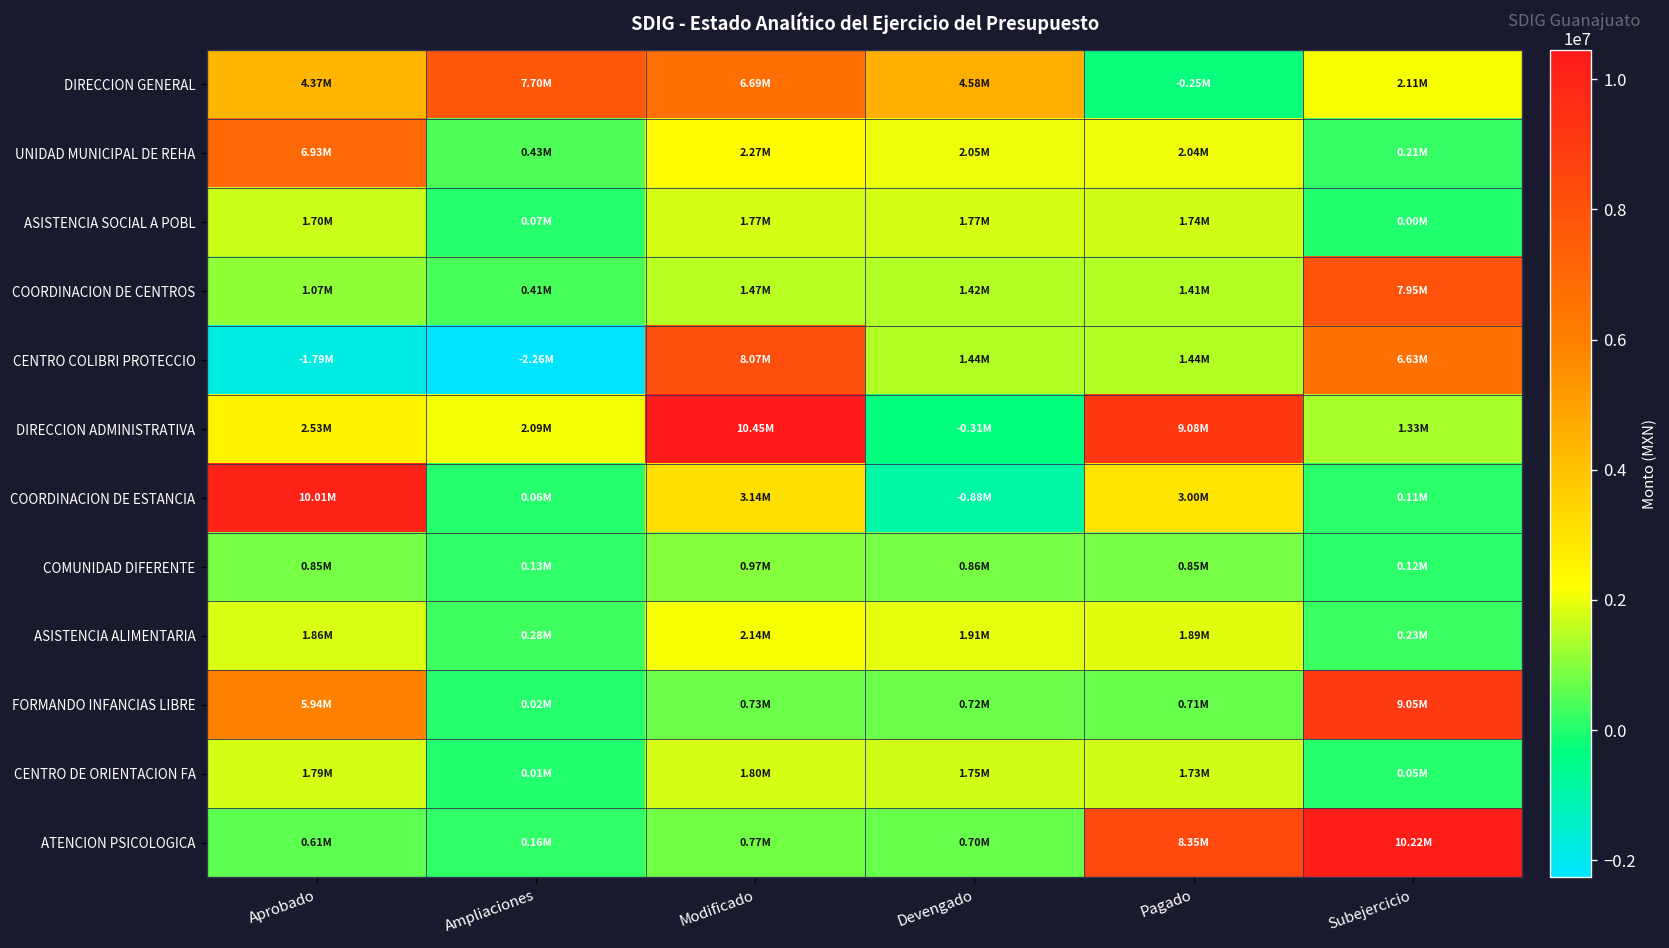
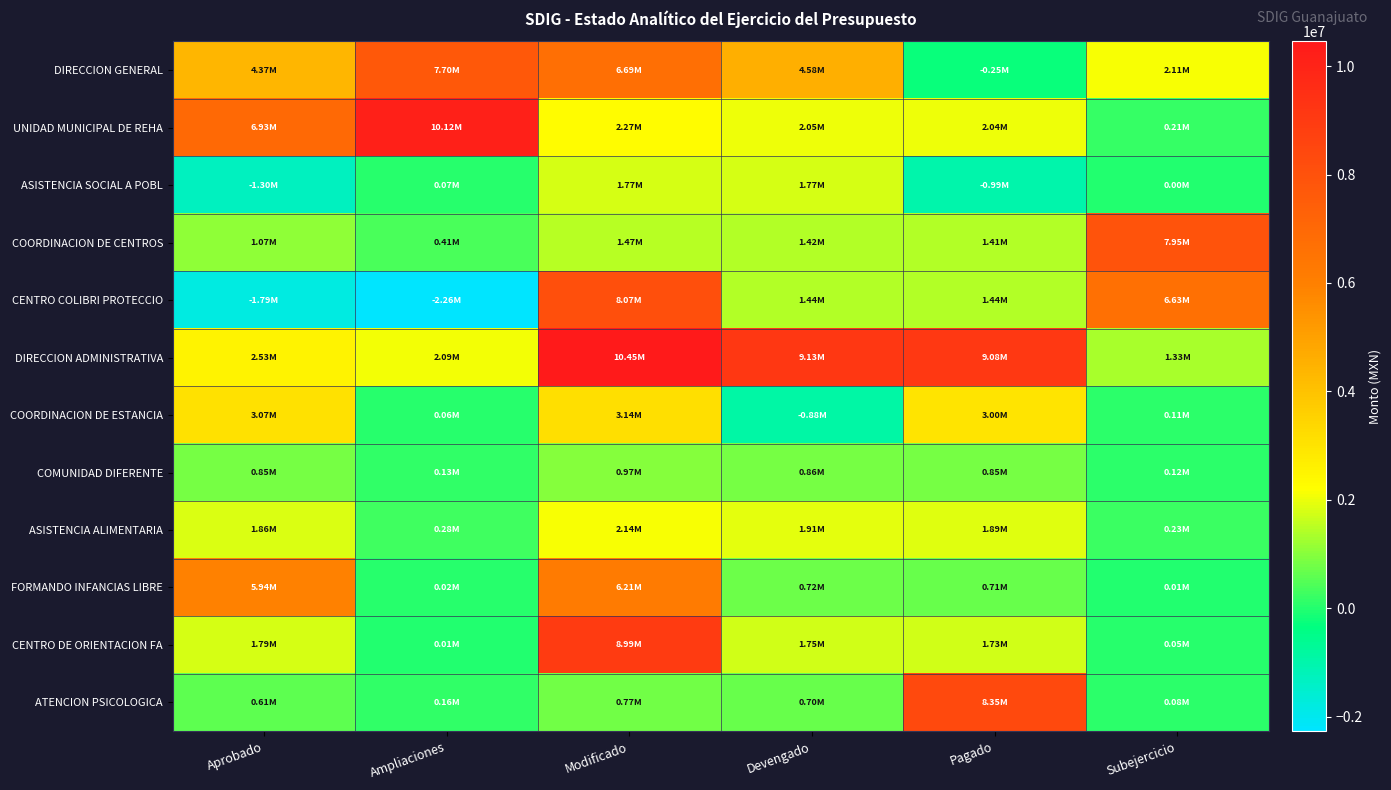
  {
    "DIRECCION GENERAL": {
      "Aprobado": "4.37M",
      "Ampliaciones": "7.70M",
      "Modificado": "6.69M",
      "Devengado": "4.58M",
      "Pagado": "-0.25M",
      "Subejercicio": "2.11M"
    },
    "UNIDAD MUNICIPAL DE REHA": {
      "Aprobado": "6.93M",
-     "Ampliaciones": "0.43M",
+     "Ampliaciones": "10.12M",
      "Modificado": "2.27M",
      "Devengado": "2.05M",
      "Pagado": "2.04M",
      "Subejercicio": "0.21M"
    },
    "ASISTENCIA SOCIAL A POBL": {
-     "Aprobado": "1.70M",
+     "Aprobado": "-1.30M",
      "Ampliaciones": "0.07M",
      "Modificado": "1.77M",
      "Devengado": "1.77M",
-     "Pagado": "1.74M",
+     "Pagado": "-0.99M",
      "Subejercicio": "0.00M"
    },
    "COORDINACION DE CENTROS": {
      "Aprobado": "1.07M",
      "Ampliaciones": "0.41M",
      "Modificado": "1.47M",
      "Devengado": "1.42M",
      "Pagado": "1.41M",
      "Subejercicio": "7.95M"
    },
    "CENTRO COLIBRI PROTECCIO": {
      "Aprobado": "-1.79M",
      "Ampliaciones": "-2.26M",
      "Modificado": "8.07M",
      "Devengado": "1.44M",
      "Pagado": "1.44M",
      "Subejercicio": "6.63M"
    },
    "DIRECCION ADMINISTRATIVA": {
      "Aprobado": "2.53M",
      "Ampliaciones": "2.09M",
      "Modificado": "10.45M",
-     "Devengado": "-0.31M",
+     "Devengado": "9.13M",
      "Pagado": "9.08M",
      "Subejercicio": "1.33M"
    },
    "COORDINACION DE ESTANCIA": {
-     "Aprobado": "10.01M",
+     "Aprobado": "3.07M",
      "Ampliaciones": "0.06M",
      "Modificado": "3.14M",
      "Devengado": "-0.88M",
      "Pagado": "3.00M",
      "Subejercicio": "0.11M"
    },
    "COMUNIDAD DIFERENTE": {
      "Aprobado": "0.85M",
      "Ampliaciones": "0.13M",
      "Modificado": "0.97M",
      "Devengado": "0.86M",
      "Pagado": "0.85M",
      "Subejercicio": "0.12M"
    },
    "ASISTENCIA ALIMENTARIA": {
      "Aprobado": "1.86M",
      "Ampliaciones": "0.28M",
      "Modificado": "2.14M",
      "Devengado": "1.91M",
      "Pagado": "1.89M",
      "Subejercicio": "0.23M"
    },
    "FORMANDO INFANCIAS LIBRE": {
      "Aprobado": "5.94M",
      "Ampliaciones": "0.02M",
-     "Modificado": "0.73M",
+     "Modificado": "6.21M",
      "Devengado": "0.72M",
      "Pagado": "0.71M",
-     "Subejercicio": "9.05M"
+     "Subejercicio": "0.01M"
    },
    "CENTRO DE ORIENTACION FA": {
      "Aprobado": "1.79M",
      "Ampliaciones": "0.01M",
-     "Modificado": "1.80M",
+     "Modificado": "8.99M",
      "Devengado": "1.75M",
      "Pagado": "1.73M",
      "Subejercicio": "0.05M"
    },
    "ATENCION PSICOLOGICA": {
      "Aprobado": "0.61M",
      "Ampliaciones": "0.16M",
      "Modificado": "0.77M",
      "Devengado": "0.70M",
      "Pagado": "8.35M",
-     "Subejercicio": "10.22M"
+     "Subejercicio": "0.08M"
    }
  }
